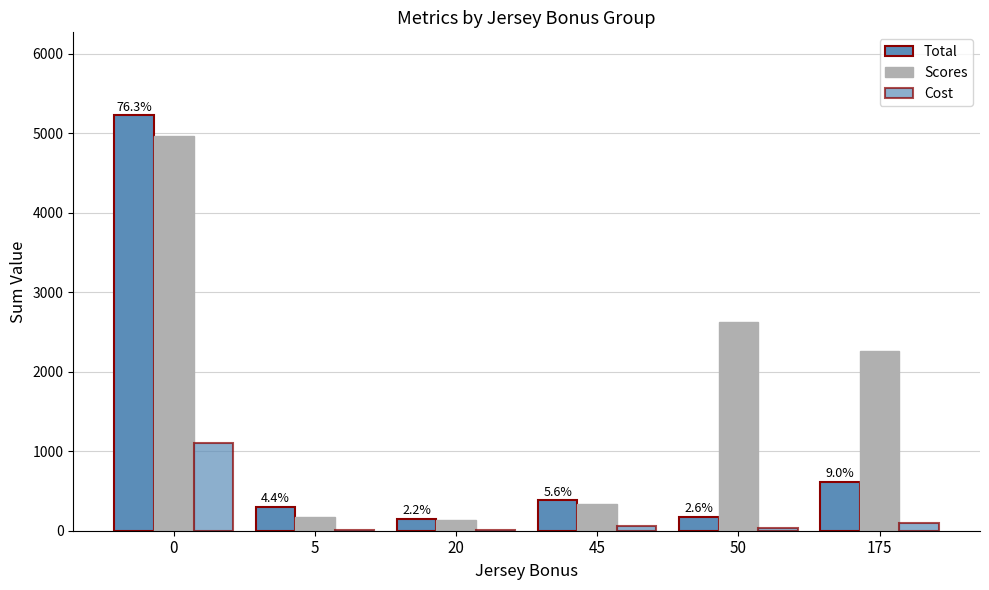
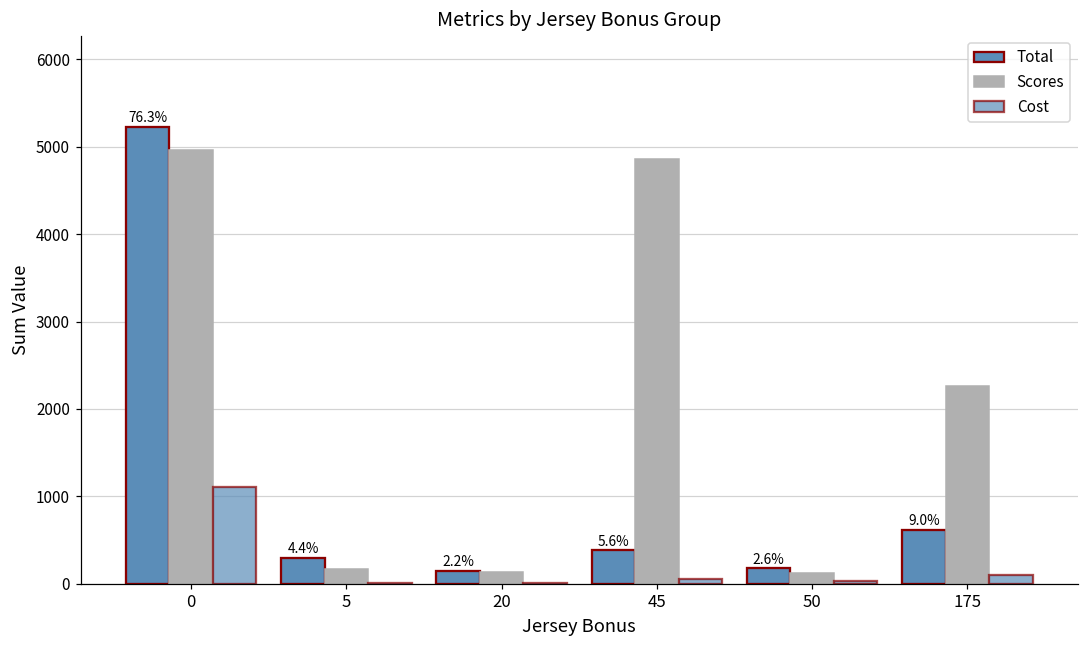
  {
    "Scores": {
      "0": 5000,
      "5": 200,
      "20": 100,
-     "45": 300,
-     "50": 2600,
+     "45": 4900,
+     "50": 100,
      "175": 2300
    }
  }
